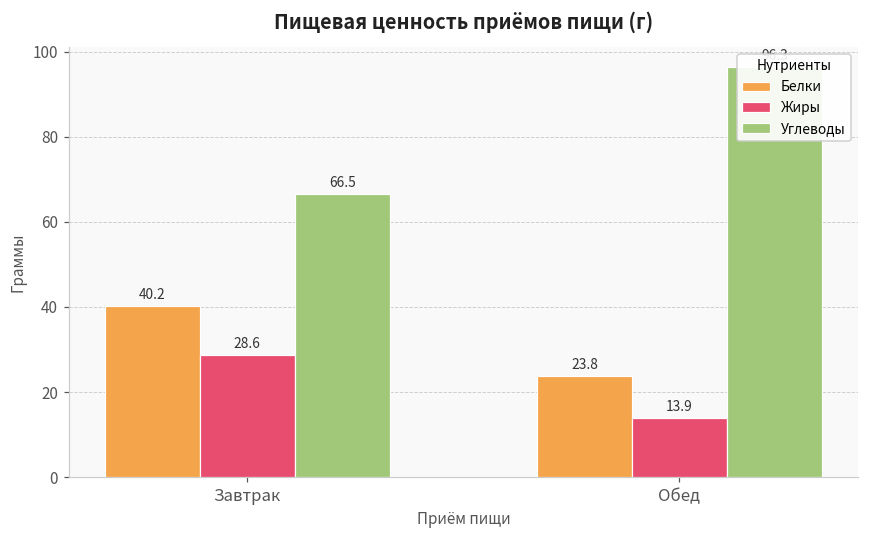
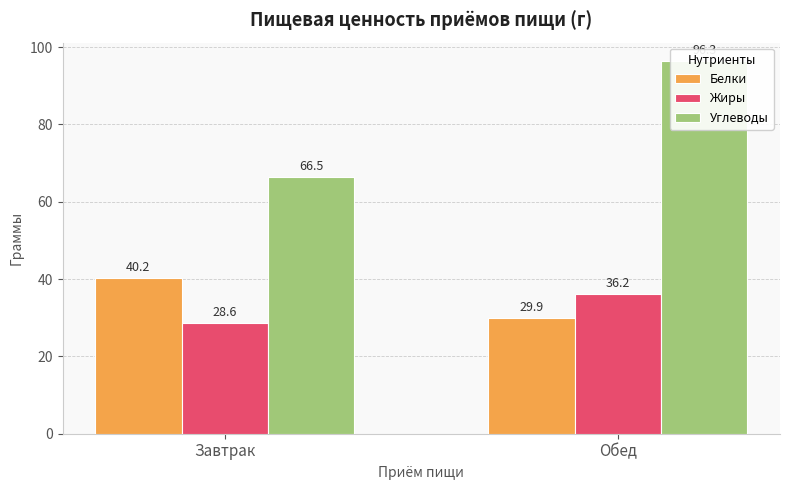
  {
    "Белки": {
      "Завтрак": 40.2,
-     "Обед": 23.8
+     "Обед": 29.9
    },
    "Жиры": {
      "Завтрак": 28.6,
-     "Обед": 13.9
+     "Обед": 36.2
    },
    "Углеводы": {
      "Завтрак": 66.5
    }
  }
